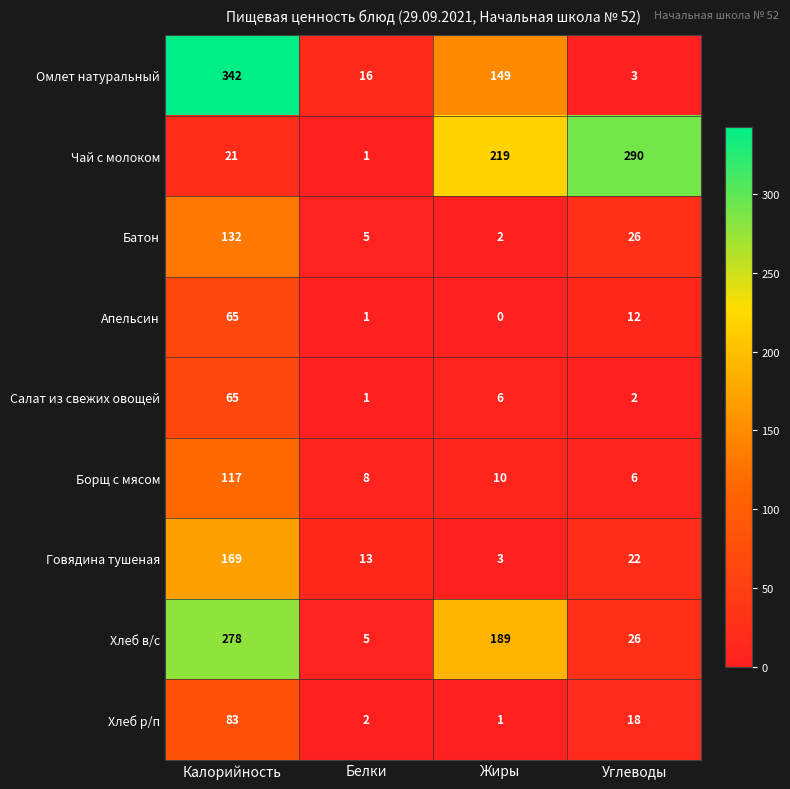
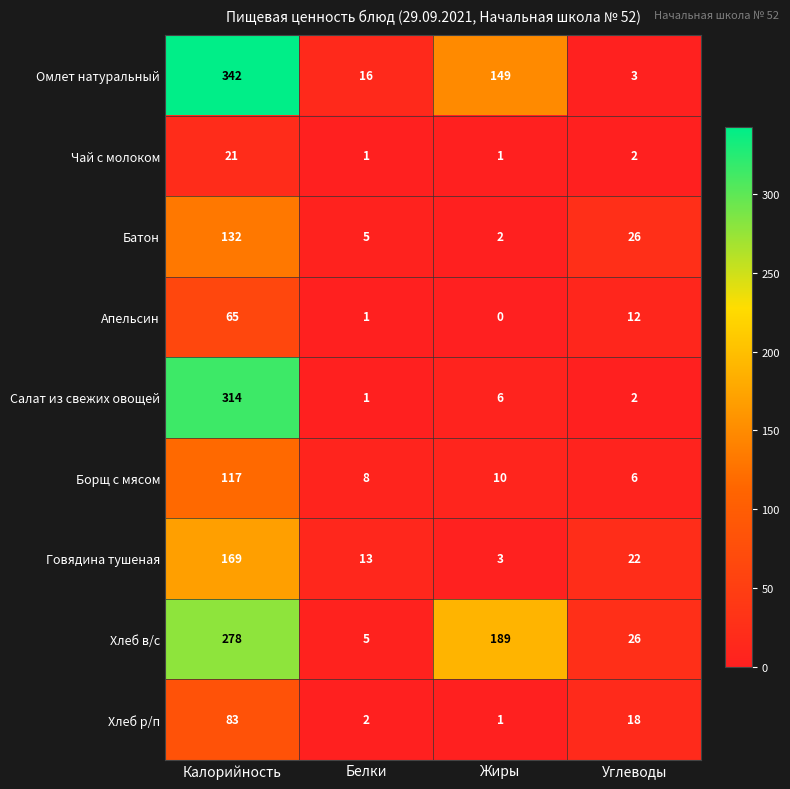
  {
    "Омлет натуральный": {
      "Калорийность": 342,
      "Белки": 16,
      "Жиры": 149,
      "Углеводы": 3
    },
    "Чай с молоком": {
      "Калорийность": 21,
      "Белки": 1,
-     "Жиры": 219,
-     "Углеводы": 290
+     "Жиры": 1,
+     "Углеводы": 2
    },
    "Батон": {
      "Калорийность": 132,
      "Белки": 5,
      "Жиры": 2,
      "Углеводы": 26
    },
    "Апельсин": {
      "Калорийность": 65,
      "Белки": 1,
      "Жиры": 0,
      "Углеводы": 12
    },
    "Салат из свежих овощей": {
-     "Калорийность": 65,
+     "Калорийность": 314,
      "Белки": 1,
      "Жиры": 6,
      "Углеводы": 2
    },
    "Борщ с мясом": {
      "Калорийность": 117,
      "Белки": 8,
      "Жиры": 10,
      "Углеводы": 6
    },
    "Говядина тушеная": {
      "Калорийность": 169,
      "Белки": 13,
      "Жиры": 3,
      "Углеводы": 22
    },
    "Хлеб в/с": {
      "Калорийность": 278,
      "Белки": 5,
      "Жиры": 189,
      "Углеводы": 26
    },
    "Хлеб р/п": {
      "Калорийность": 83,
      "Белки": 2,
      "Жиры": 1,
      "Углеводы": 18
    }
  }
